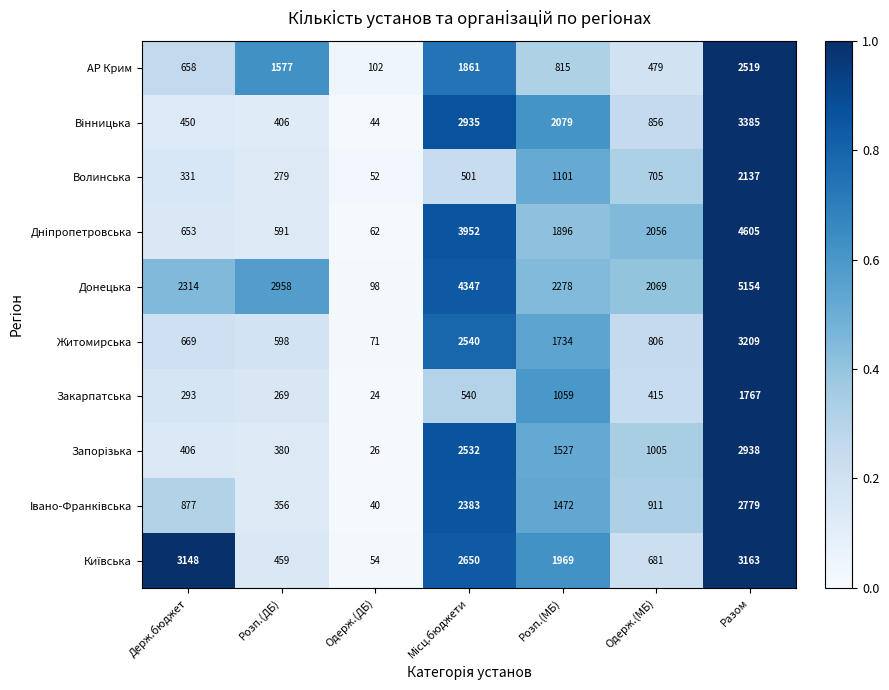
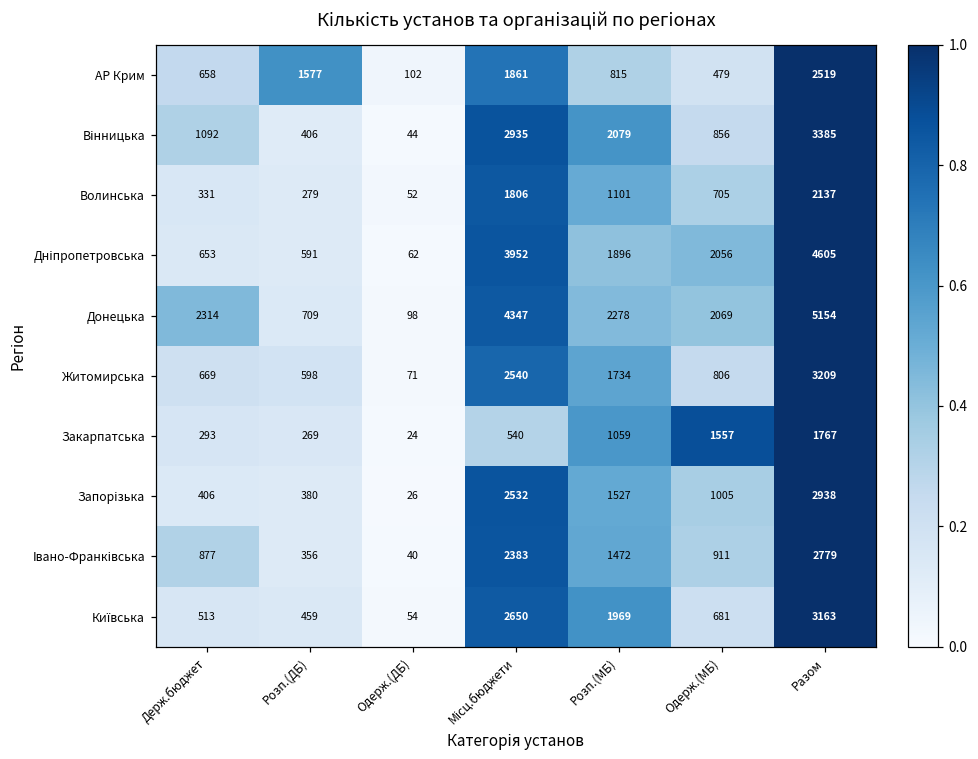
  {
    "АР Крим": {
      "Держ.бюджет": 658,
      "Розп.(ДБ)": 1577,
      "Одерж.(ДБ)": 102,
      "Місц.бюджети": 1861,
      "Розп.(МБ)": 815,
      "Одерж.(МБ)": 479,
      "Разом": 2519
    },
    "Вінницька": {
-     "Держ.бюджет": 450,
+     "Держ.бюджет": 1092,
      "Розп.(ДБ)": 406,
      "Одерж.(ДБ)": 44,
      "Місц.бюджети": 2935,
      "Розп.(МБ)": 2079,
      "Одерж.(МБ)": 856,
      "Разом": 3385
    },
    "Волинська": {
      "Держ.бюджет": 331,
      "Розп.(ДБ)": 279,
      "Одерж.(ДБ)": 52,
-     "Місц.бюджети": 501,
+     "Місц.бюджети": 1806,
      "Розп.(МБ)": 1101,
      "Одерж.(МБ)": 705,
      "Разом": 2137
    },
    "Дніпропетровська": {
      "Держ.бюджет": 653,
      "Розп.(ДБ)": 591,
      "Одерж.(ДБ)": 62,
      "Місц.бюджети": 3952,
      "Розп.(МБ)": 1896,
      "Одерж.(МБ)": 2056,
      "Разом": 4605
    },
    "Донецька": {
      "Держ.бюджет": 2314,
-     "Розп.(ДБ)": 2958,
+     "Розп.(ДБ)": 709,
      "Одерж.(ДБ)": 98,
      "Місц.бюджети": 4347,
      "Розп.(МБ)": 2278,
      "Одерж.(МБ)": 2069,
      "Разом": 5154
    },
    "Житомирська": {
      "Держ.бюджет": 669,
      "Розп.(ДБ)": 598,
      "Одерж.(ДБ)": 71,
      "Місц.бюджети": 2540,
      "Розп.(МБ)": 1734,
      "Одерж.(МБ)": 806,
      "Разом": 3209
    },
    "Закарпатська": {
      "Держ.бюджет": 293,
      "Розп.(ДБ)": 269,
      "Одерж.(ДБ)": 24,
      "Місц.бюджети": 540,
      "Розп.(МБ)": 1059,
-     "Одерж.(МБ)": 415,
+     "Одерж.(МБ)": 1557,
      "Разом": 1767
    },
    "Запорізька": {
      "Держ.бюджет": 406,
      "Розп.(ДБ)": 380,
      "Одерж.(ДБ)": 26,
      "Місц.бюджети": 2532,
      "Розп.(МБ)": 1527,
      "Одерж.(МБ)": 1005,
      "Разом": 2938
    },
    "Івано-Франківська": {
      "Держ.бюджет": 877,
      "Розп.(ДБ)": 356,
      "Одерж.(ДБ)": 40,
      "Місц.бюджети": 2383,
      "Розп.(МБ)": 1472,
      "Одерж.(МБ)": 911,
      "Разом": 2779
    },
    "Київська": {
-     "Держ.бюджет": 3148,
+     "Держ.бюджет": 513,
      "Розп.(ДБ)": 459,
      "Одерж.(ДБ)": 54,
      "Місц.бюджети": 2650,
      "Розп.(МБ)": 1969,
      "Одерж.(МБ)": 681,
      "Разом": 3163
    }
  }
